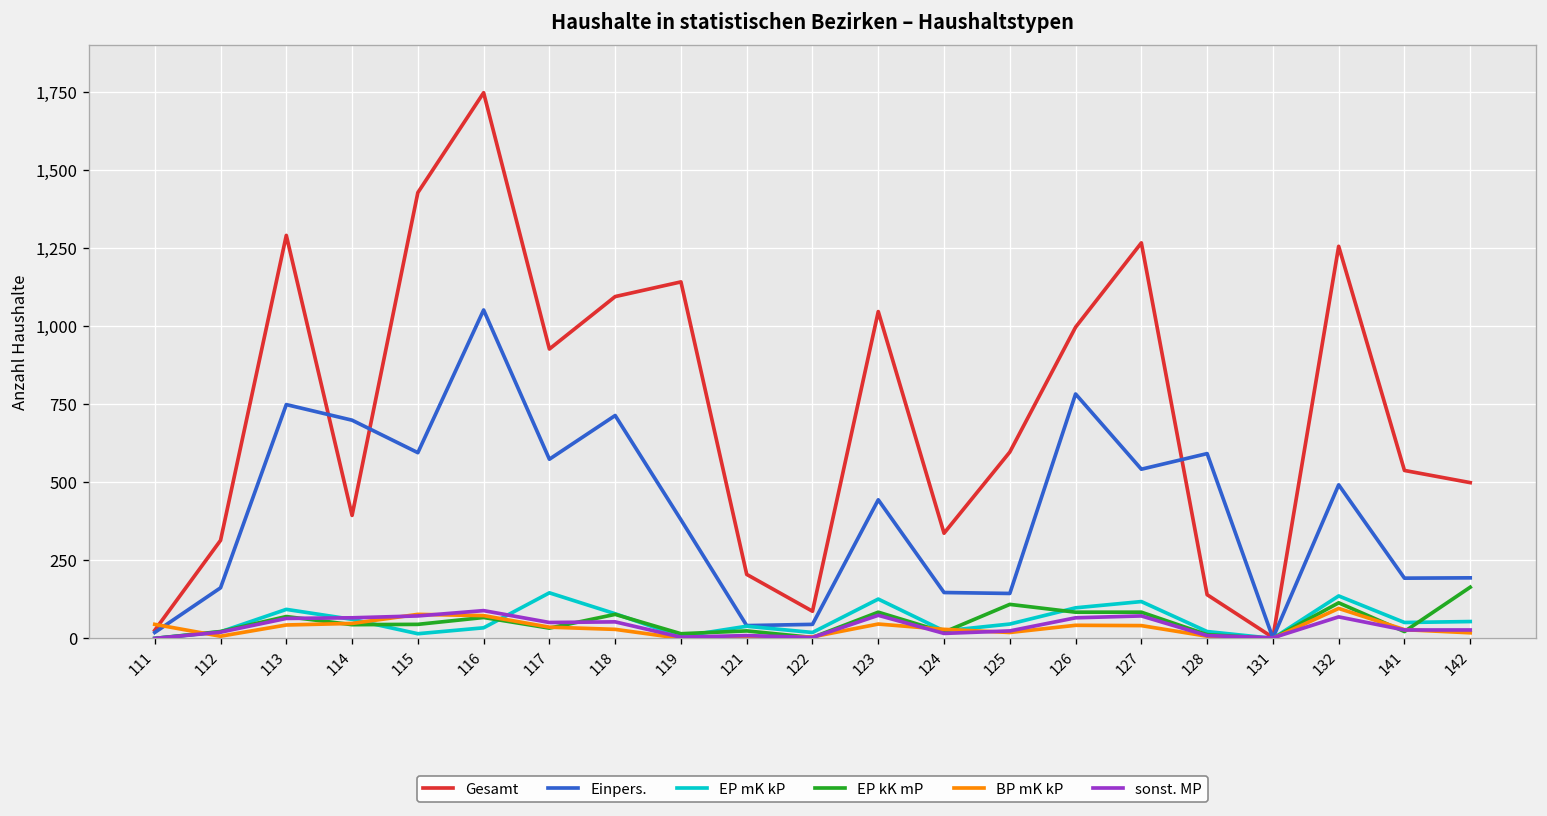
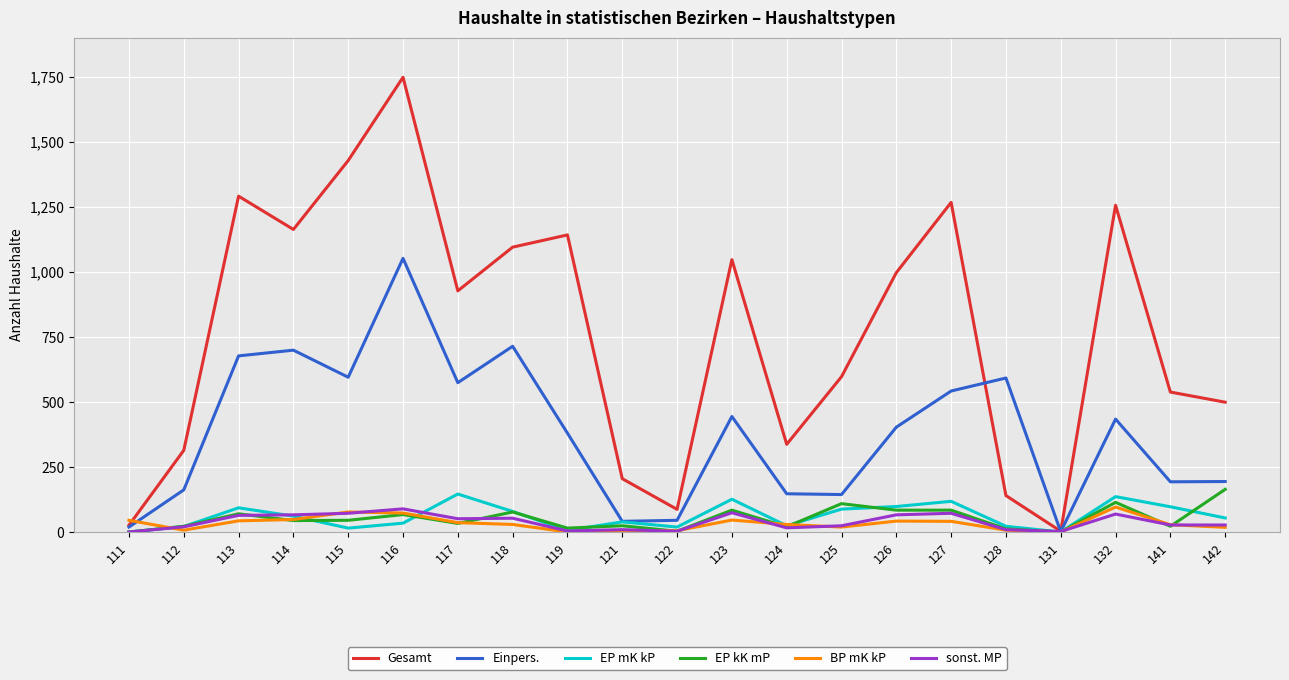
  {
    "Gesamt": {
      "112": "310",
      "113": "1,290",
-     "114": "390",
+     "114": "1,160",
      "115": "1,430",
      "116": "1,750",
      "117": "930",
      "118": "1,100",
      "119": "1,140",
      "121": "210",
      "122": "90",
      "123": "1,050",
      "124": "340",
      "125": "600",
      "126": "1,000",
      "127": "1,270",
      "128": "140",
      "132": "1,260",
      "141": "540",
      "142": "500"
    },
    "Einpers.": {
      "112": "160",
-     "113": "750",
+     "113": "680",
      "114": "700",
      "115": "600",
      "116": "1,050",
      "117": "570",
      "118": "710",
      "119": "380",
      "122": "50",
      "123": "440",
      "124": "150",
      "125": "140",
-     "126": "780",
+     "126": "400",
      "127": "540",
      "128": "590",
-     "132": "490",
+     "132": "430",
      "141": "190",
      "142": "190"
    },
    "EP mK kP": {
      "113": "90",
      "115": "20",
      "116": "30",
      "117": "150",
      "122": "20",
      "123": "130",
-     "125": "50",
+     "125": "90",
      "126": "100",
      "127": "120",
      "128": "20",
      "132": "140",
-     "141": "50",
+     "141": "100",
      "142": "50"
    },
    "EP kK mP": {
      "115": "50",
      "121": "20",
      "123": "80",
      "125": "110",
      "126": "80",
      "127": "80",
      "132": "110",
      "142": "160"
    },
    "BP mK kP": {
      "111": "50",
      "112": "10",
      "113": "40",
      "118": "30",
      "123": "50",
      "126": "40",
      "127": "40",
      "132": "100"
    },
    "sonst. MP": {
      "116": "90",
      "117": "50",
      "118": "50",
      "123": "70",
      "126": "70",
      "127": "70",
      "132": "70"
    }
  }
